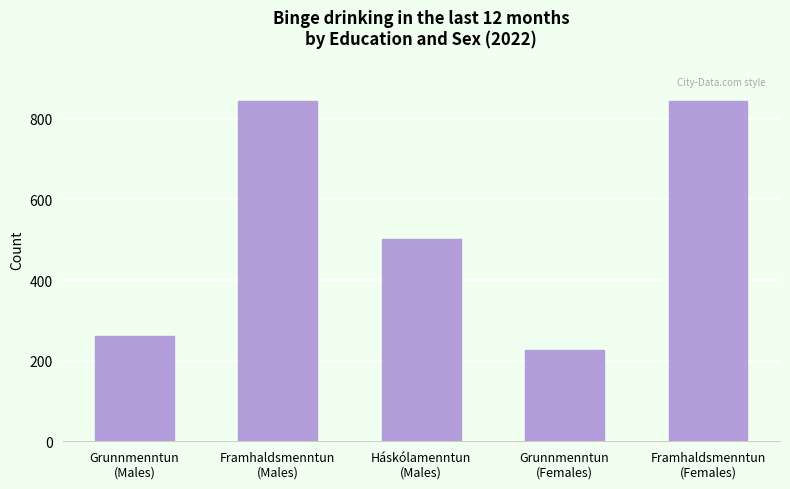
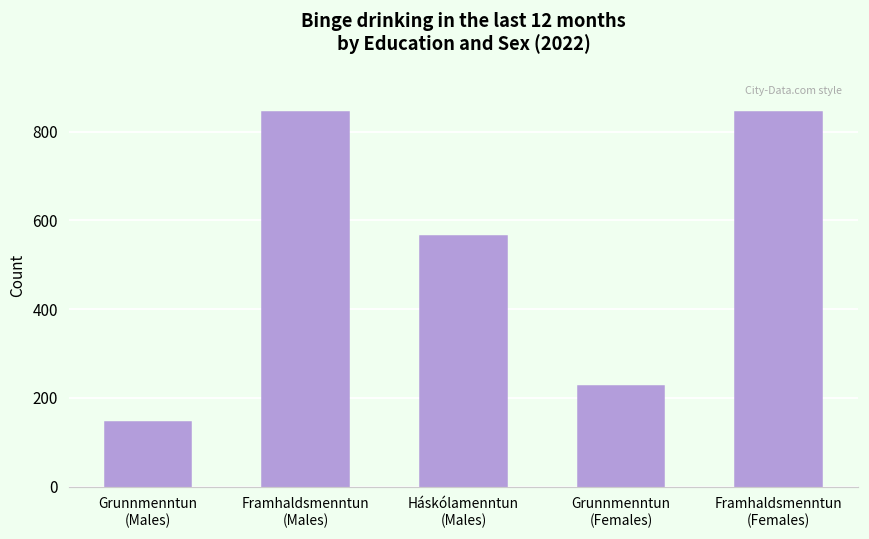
  {
-   "Grunnmenntun (Males)": 260,
+   "Grunnmenntun (Males)": 150,
    "Framhaldsmenntun (Males)": 850,
-   "Háskólamenntun (Males)": 500,
+   "Háskólamenntun (Males)": 570,
    "Grunnmenntun (Females)": 230,
    "Framhaldsmenntun (Females)": 850
  }
